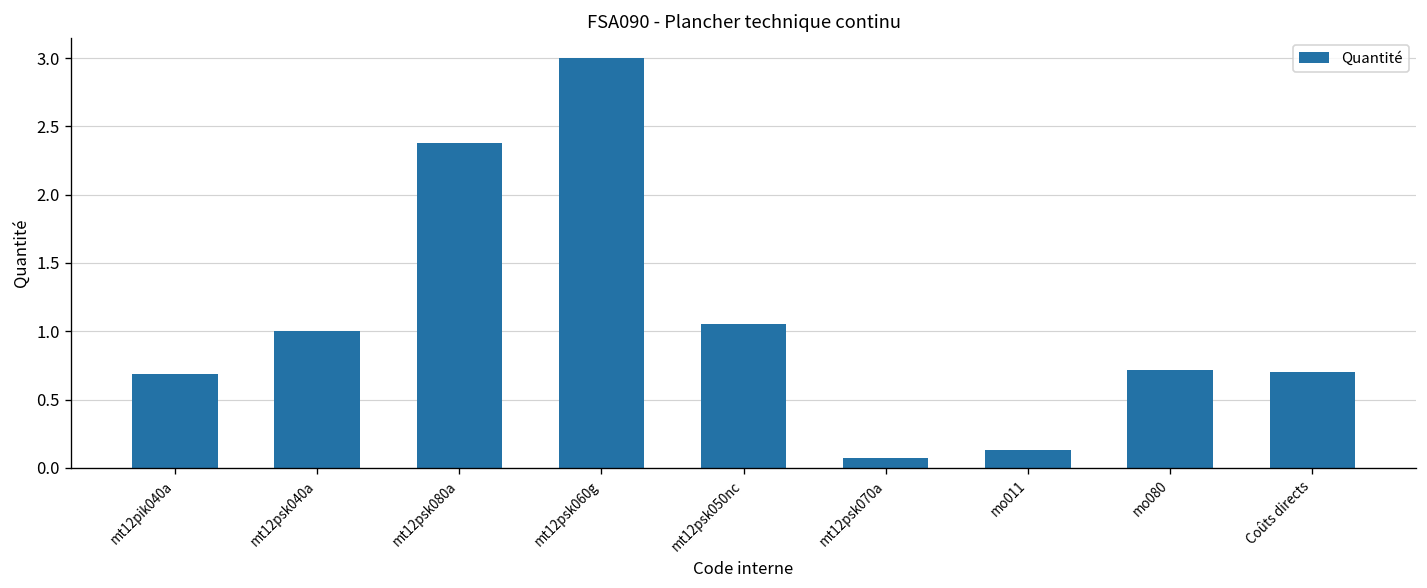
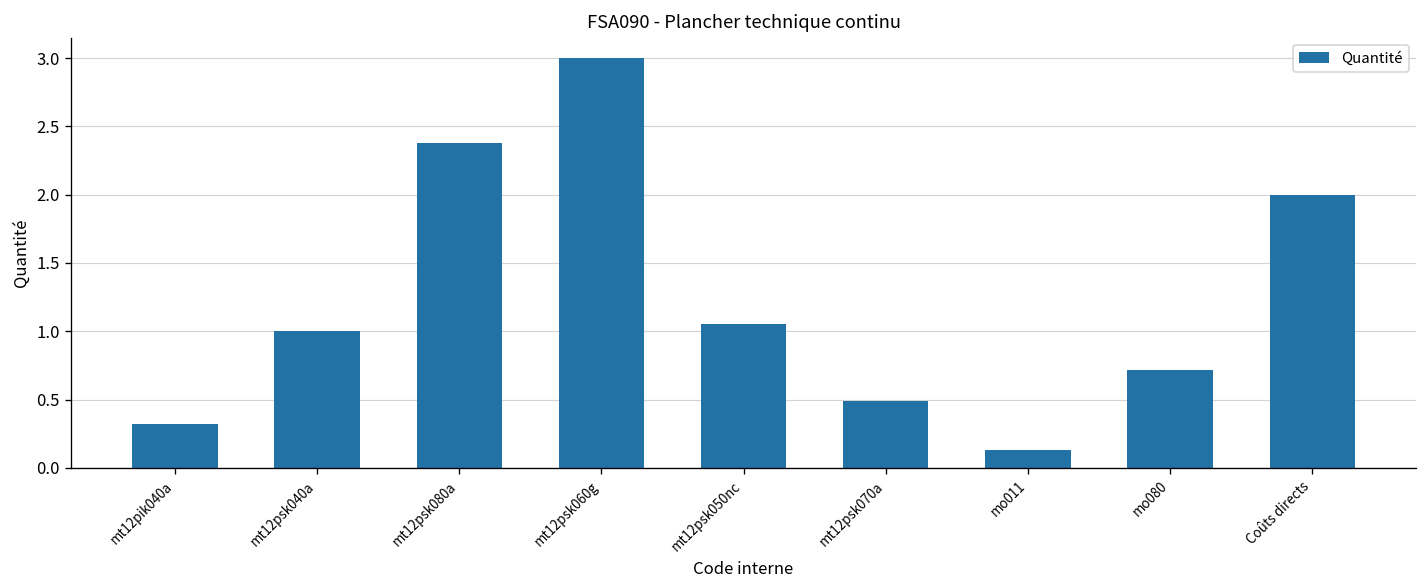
  {
-   "mt12pik040a": 0.69,
+   "mt12pik040a": 0.32,
    "mt12psk040a": 1.00,
    "mt12psk080a": 2.38,
    "mt12psk060g": 3.00,
    "mt12psk050nc": 1.05,
-   "mt12psk070a": 0.07,
+   "mt12psk070a": 0.49,
    "mo011": 0.13,
    "mo080": 0.71,
-   "Coûts directs": 0.7
+   "Coûts directs": 2.0
  }
